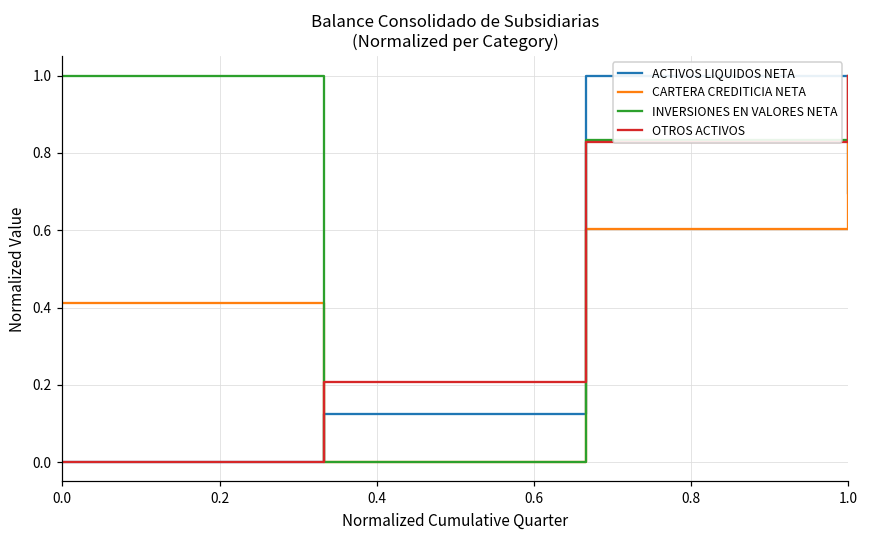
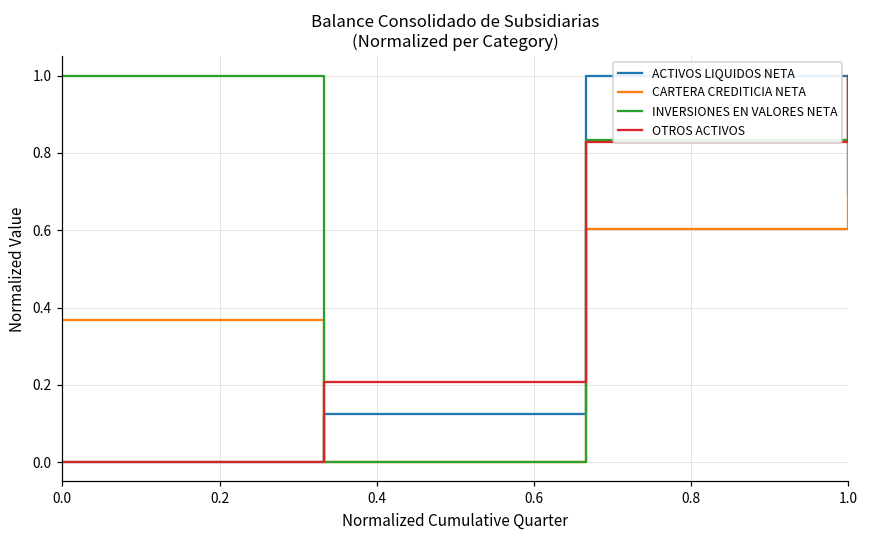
  {
    "ACTIVOS LIQUIDOS NETA": {
      "1.0": 0.70
    },
    "CARTERA CREDITICIA NETA": {
-     "0.0": 0.41
+     "0.0": 0.37
    },
    "INVERSIONES EN VALORES NETA": {
      "0.0": 1.00,
      "1.0": 0.83
    }
  }
